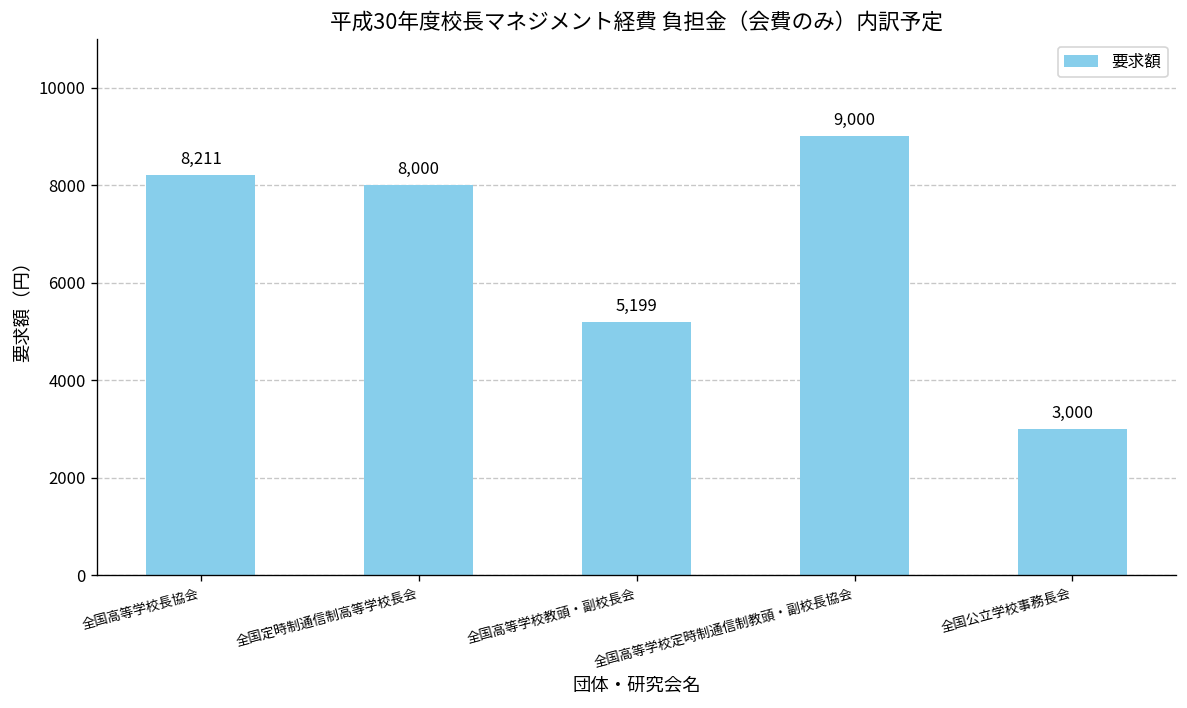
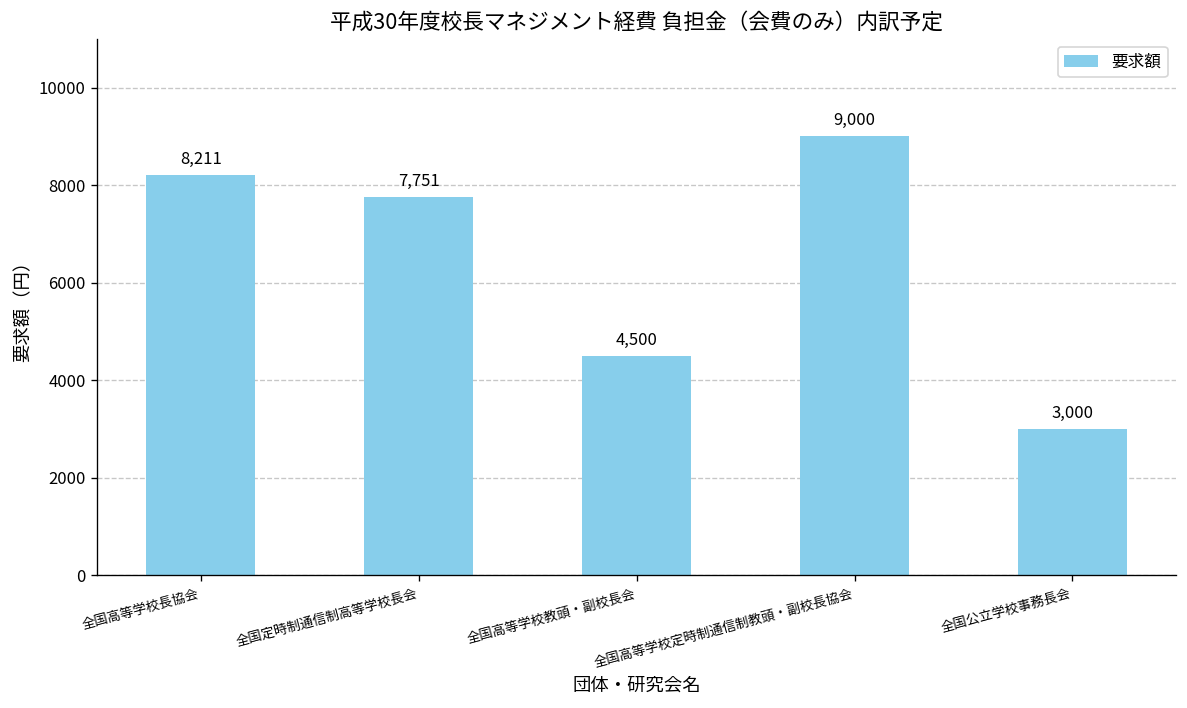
  {
    "全国高等学校長協会": "8,211",
-   "全国定時制通信制高等学校長会": "8,000",
-   "全国高等学校教頭・副校長会": "5,199",
+   "全国定時制通信制高等学校長会": "7,751",
+   "全国高等学校教頭・副校長会": "4,500",
    "全国高等学校定時制通信制教頭・副校長協会": "9,000",
    "全国公立学校事務長会": "3,000"
  }
